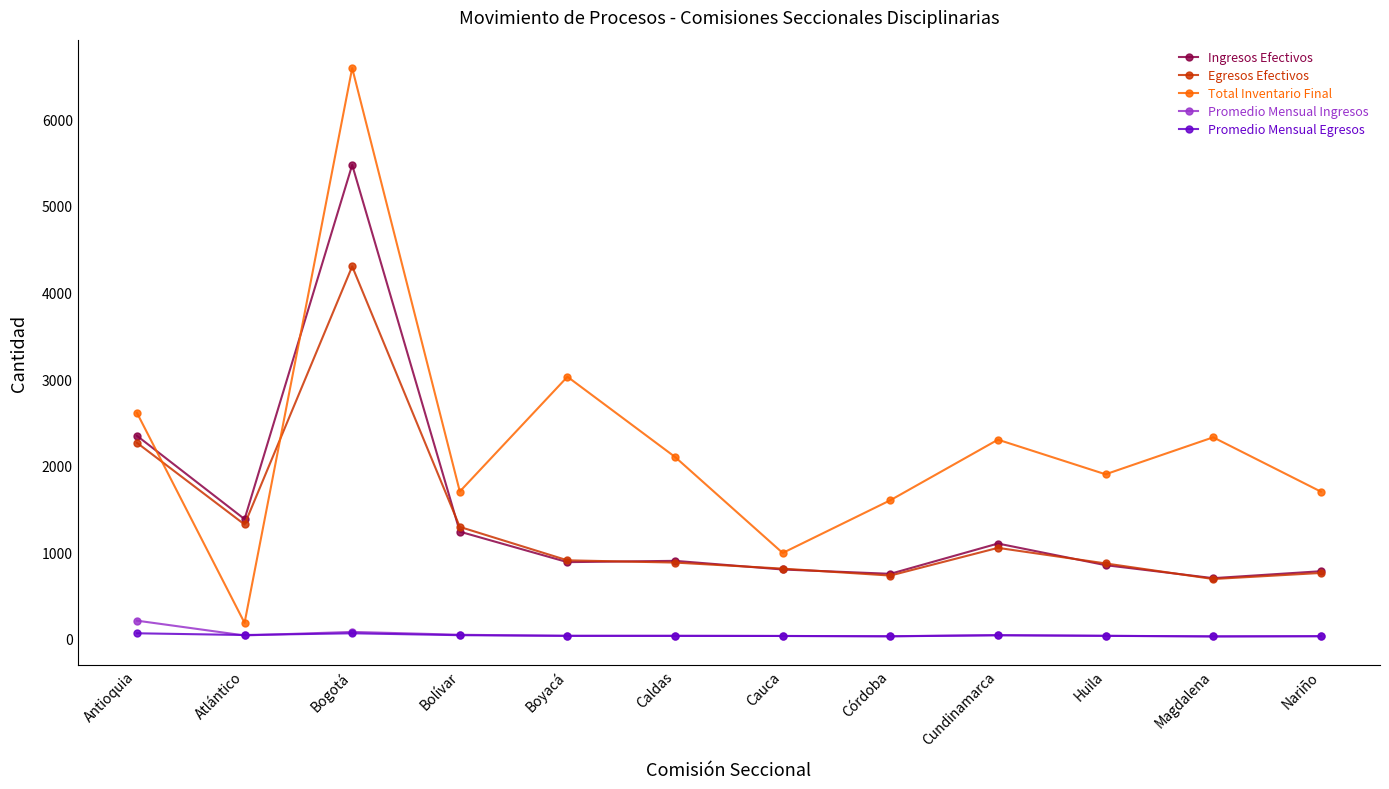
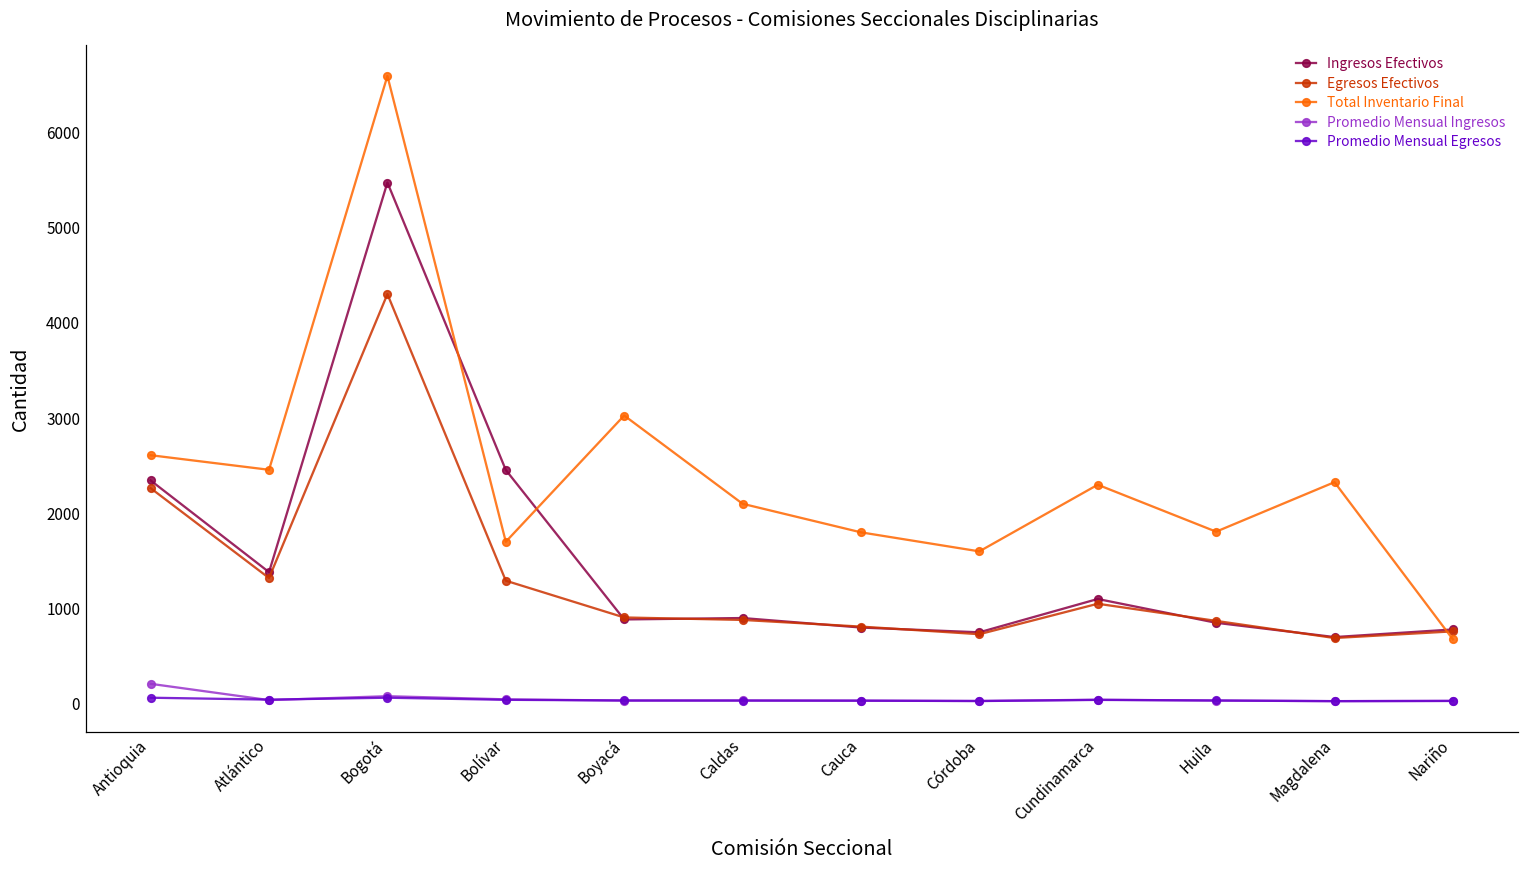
  {
    "Ingresos Efectivos": {
      "Antioquia": 2300,
      "Atlántico": 1400,
      "Bogotá": 5500,
-     "Bolívar": 1200,
+     "Bolívar": 2500,
      "Cundinamarca": 1100
    },
    "Egresos Efectivos": {
      "Antioquia": 2300,
      "Atlántico": 1300,
      "Bogotá": 4300,
      "Bolívar": 1300,
      "Cundinamarca": 1100
    },
    "Total Inventario Final": {
      "Antioquia": 2600,
-     "Atlántico": 200,
+     "Atlántico": 2500,
      "Bogotá": 6600,
      "Bolívar": 1700,
      "Boyacá": 3000,
      "Caldas": 2100,
-     "Cauca": 1000,
+     "Cauca": 1800,
      "Córdoba": 1600,
      "Cundinamarca": 2300,
-     "Huila": 1900,
+     "Huila": 1800,
      "Magdalena": 2300,
-     "Nariño": 1700
+     "Nariño": 700
    },
    "Promedio Mensual Ingresos": {
      "Antioquia": 200
    },
    "Promedio Mensual Egresos": {
      "Antioquia": 100
    }
  }
